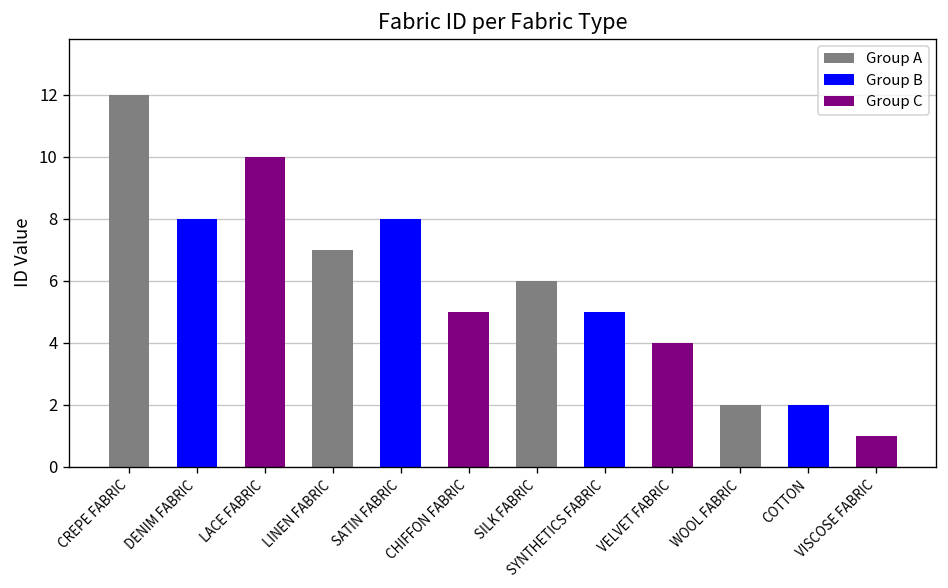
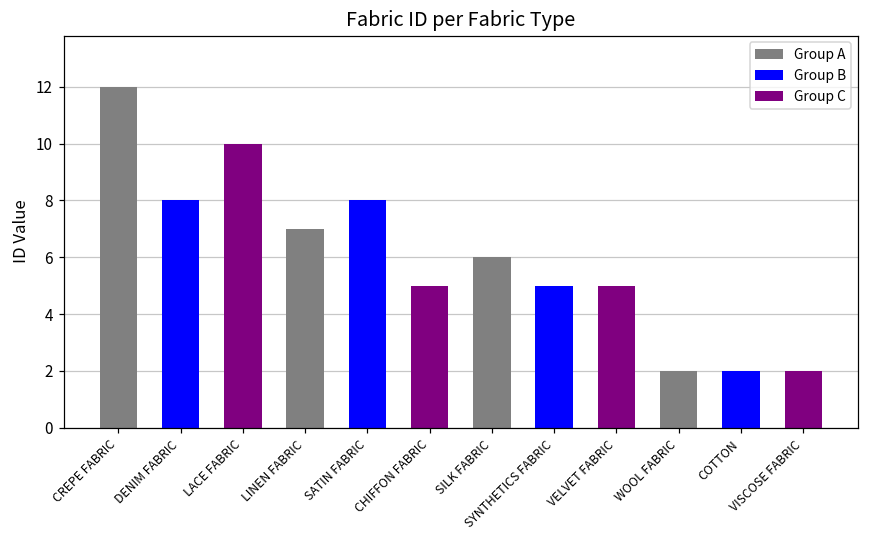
  {
    "CREPE FABRIC": 12,
    "DENIM FABRIC": 8,
    "LACE FABRIC": 10,
    "LINEN FABRIC": 7,
    "SATIN FABRIC": 8,
    "CHIFFON FABRIC": 5,
    "SILK FABRIC": 6,
    "SYNTHETICS FABRIC": 5,
-   "VELVET FABRIC": 4,
+   "VELVET FABRIC": 5,
    "WOOL FABRIC": 2,
    "COTTON": 2,
-   "VISCOSE FABRIC": 1
+   "VISCOSE FABRIC": 2
  }
